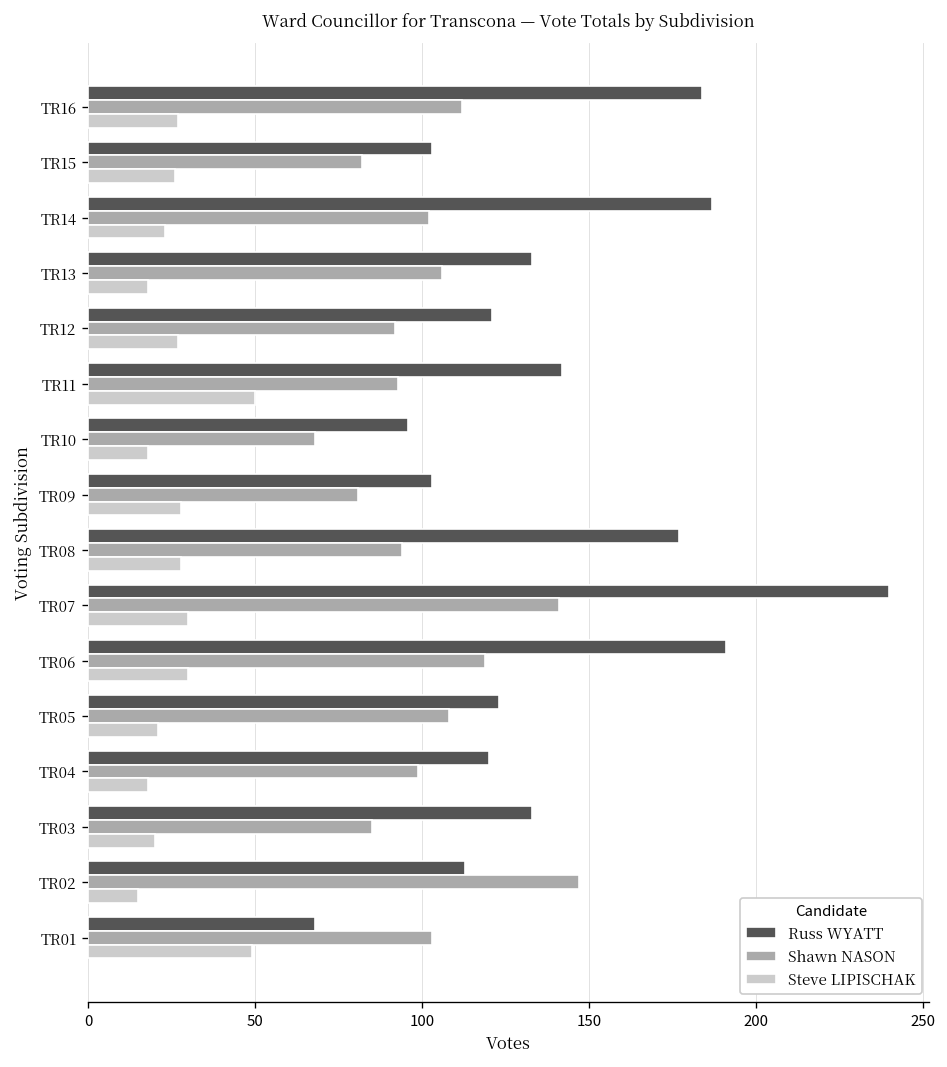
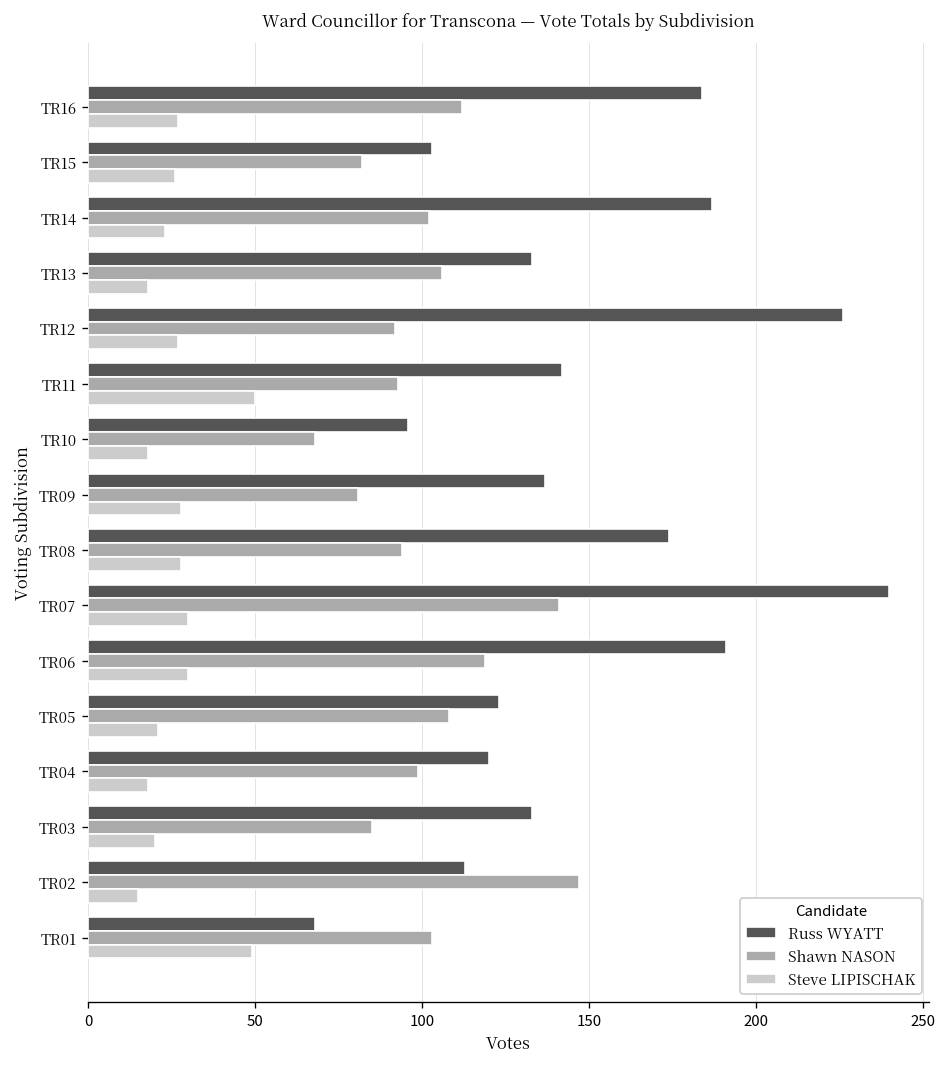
  {
    "Russ WYATT": {
      "TR16": 184,
      "TR15": 103,
      "TR14": 187,
      "TR13": 133,
-     "TR12": 121,
+     "TR12": 226,
      "TR11": 142,
      "TR10": 96,
-     "TR09": 103,
-     "TR08": 177,
+     "TR09": 137,
+     "TR08": 174,
      "TR07": 240,
      "TR06": 191,
      "TR05": 123,
      "TR04": 120,
      "TR03": 133,
      "TR02": 113,
      "TR01": 68
    }
  }
